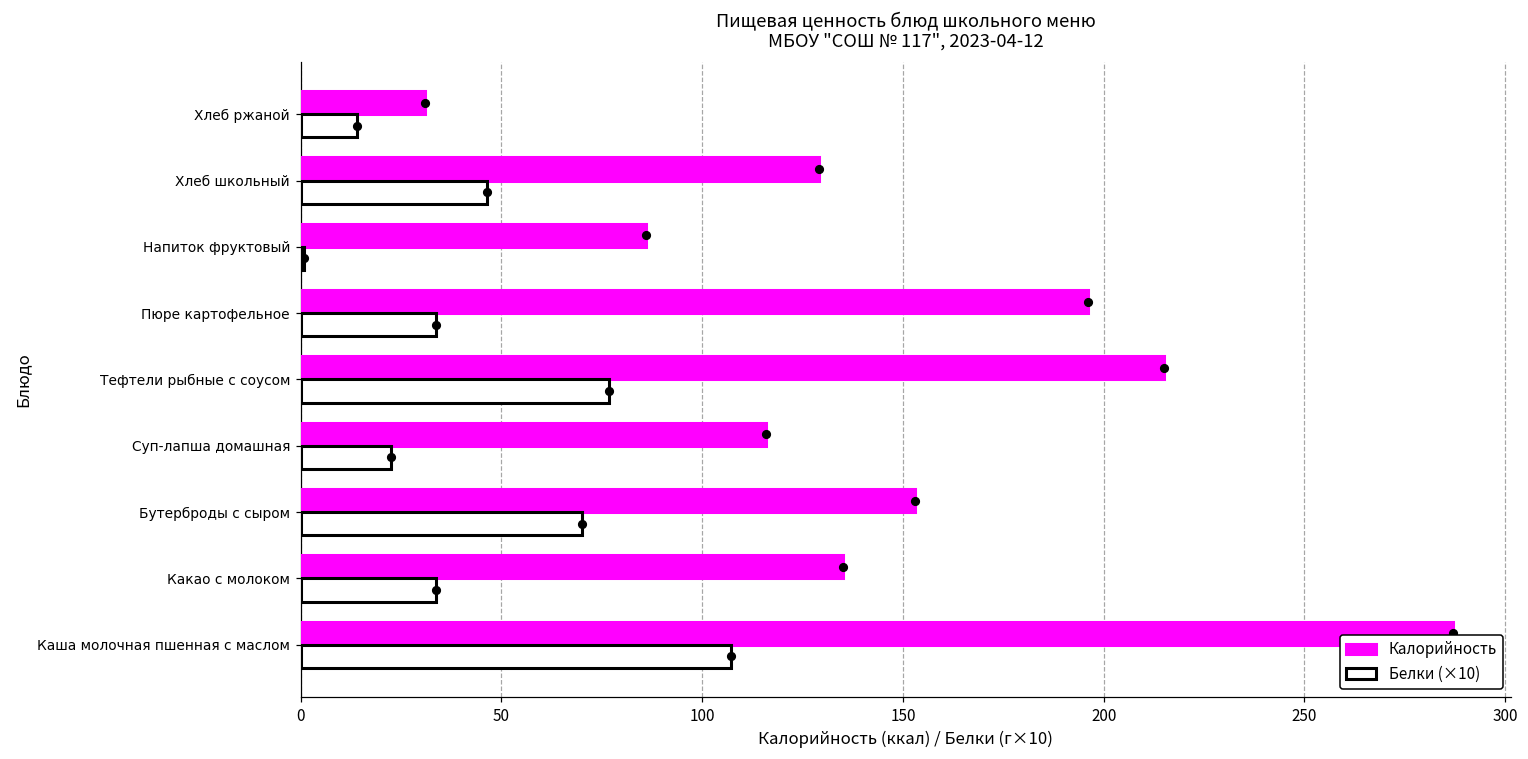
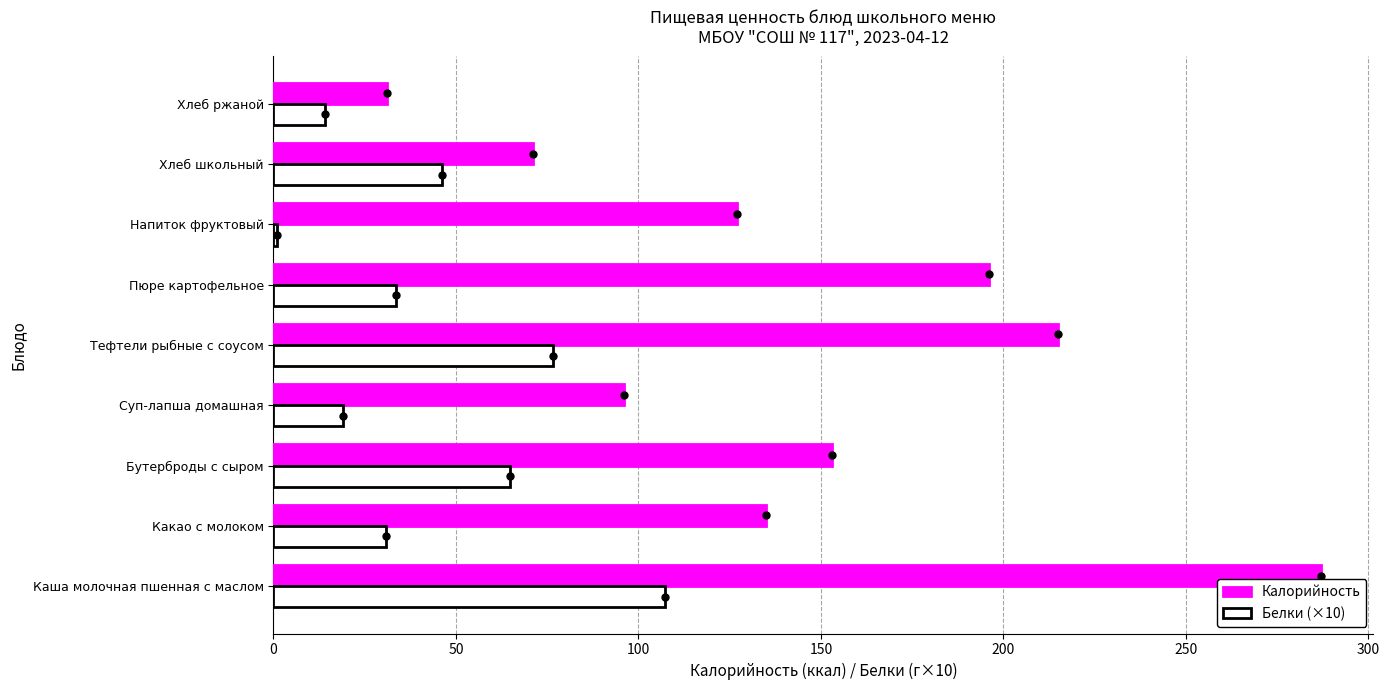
  {
    "Калорийность": {
      "Хлеб ржаной": 31,
-     "Хлеб школьный": 129,
-     "Напиток фруктовый": 86,
+     "Хлеб школьный": 71,
+     "Напиток фруктовый": 127,
      "Пюре картофельное": 196,
      "Тефтели рыбные с соусом": 215,
-     "Суп-лапша домашная": 116,
+     "Суп-лапша домашная": 96,
      "Бутерброды с сыром": 153,
      "Какао с молоком": 135,
      "Каша молочная пшенная с маслом": 287
    },
    "Белки (×10)": {
      "Хлеб ржаной": 14,
      "Хлеб школьный": 46,
      "Напиток фруктовый": 1,
      "Пюре картофельное": 34,
      "Тефтели рыбные с соусом": 77,
-     "Суп-лапша домашная": 22,
-     "Бутерброды с сыром": 70,
-     "Какао с молоком": 34,
+     "Суп-лапша домашная": 19,
+     "Бутерброды с сыром": 65,
+     "Какао с молоком": 31,
      "Каша молочная пшенная с маслом": 107
    }
  }
